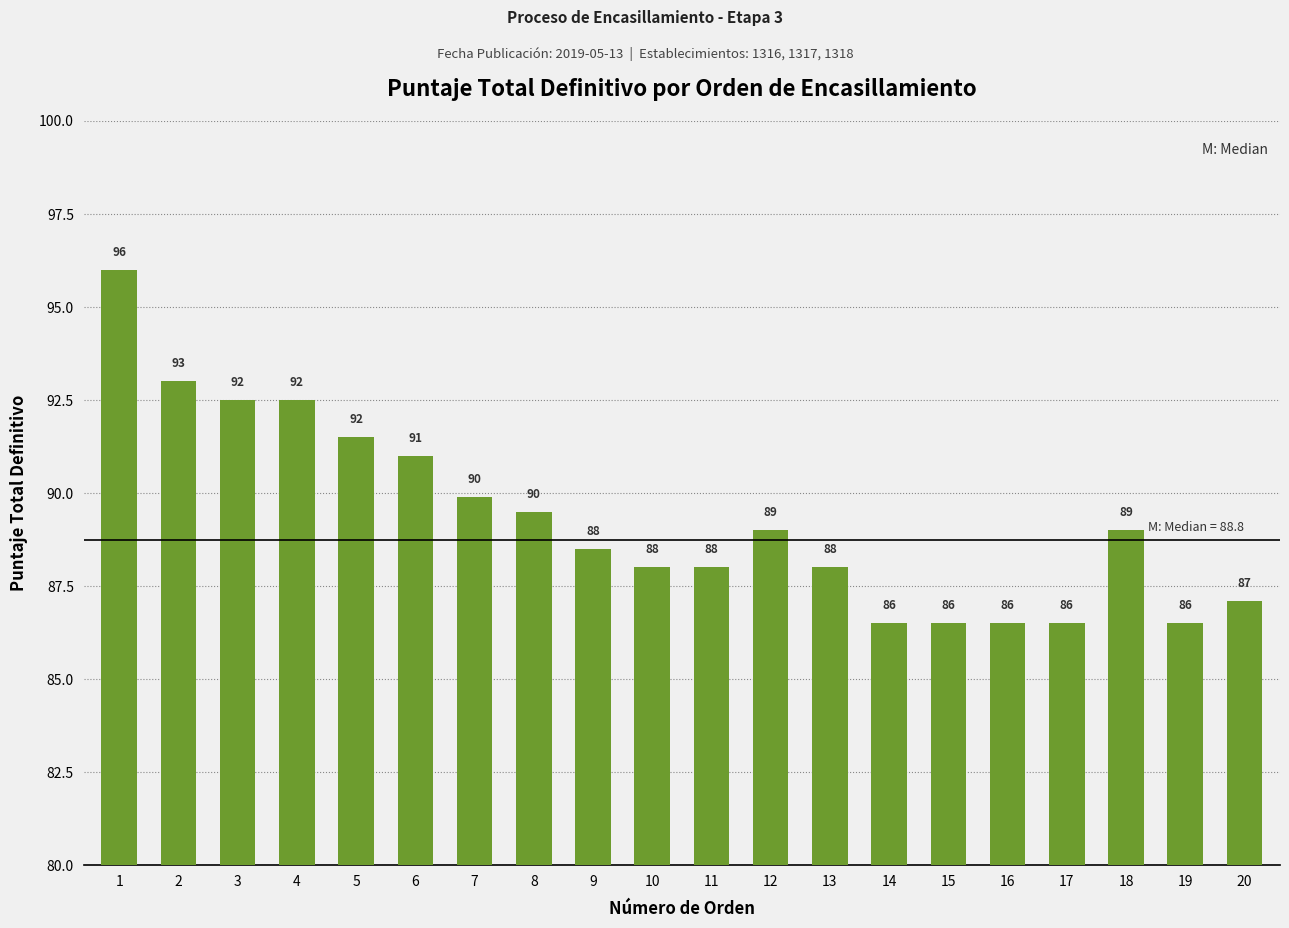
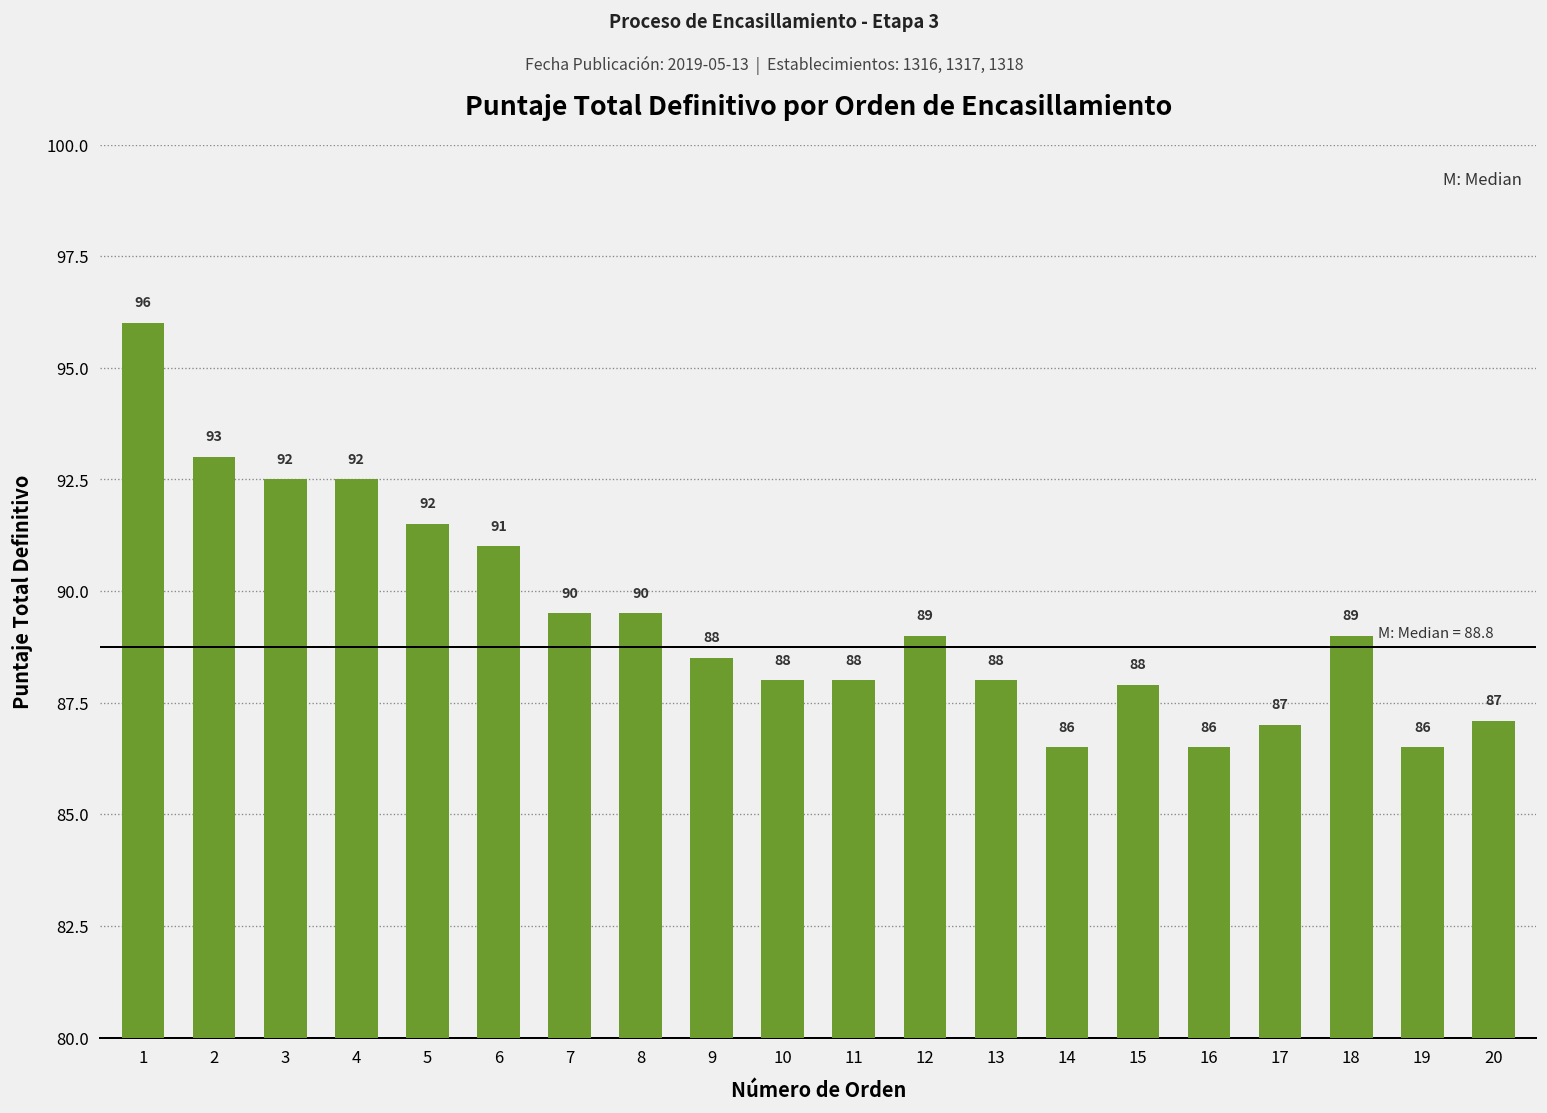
  {
    "1": 96,
    "2": 93,
    "3": 92,
    "4": 92,
    "5": 92,
    "6": 91,
-   "7": 89.9,
+   "7": 89.5,
    "8": 90,
    "9": 88,
    "10": 88,
    "11": 88,
    "12": 89,
    "13": 88,
    "14": 86,
-   "15": 86,
+   "15": 88,
    "16": 86,
-   "17": 86,
+   "17": 87,
    "18": 89,
    "19": 86,
    "20": 87
  }
